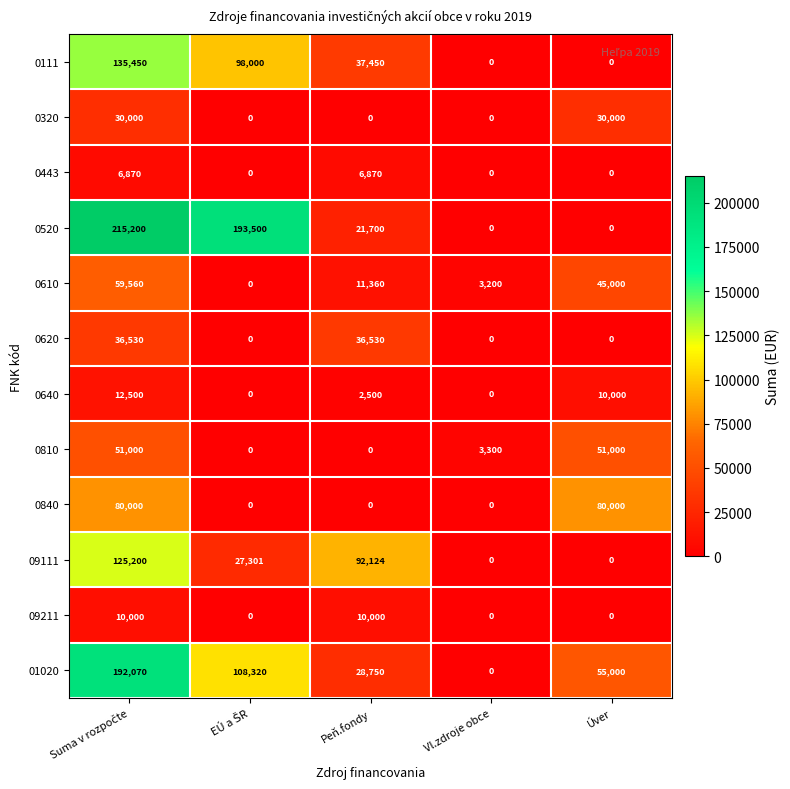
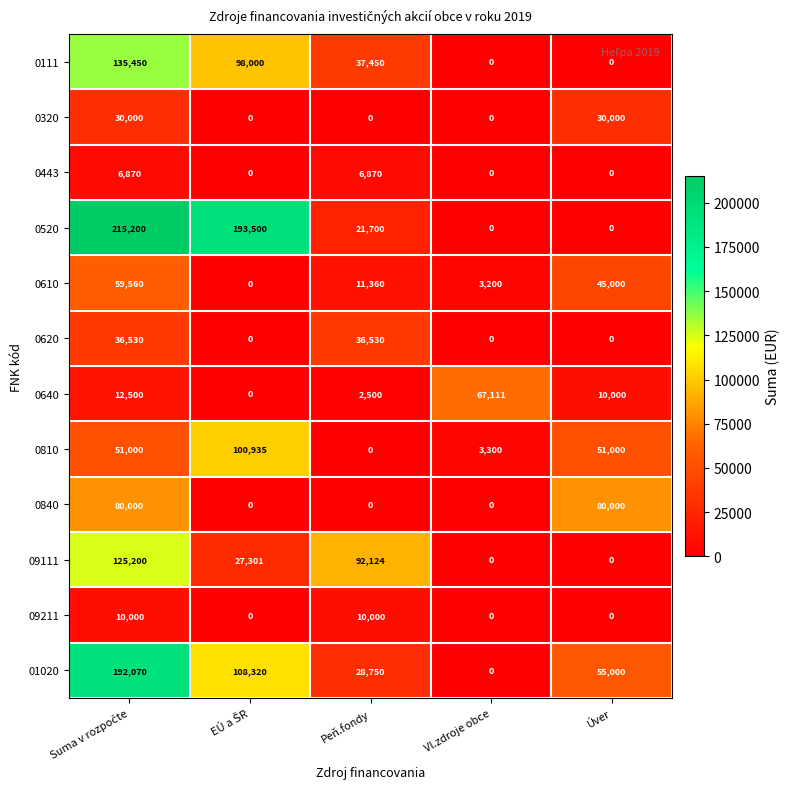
  {
    "0111": {
      "Suma v rozpočte": "135,450",
      "EÚ a ŠR": "98,000",
      "Peň.fondy": "37,450",
      "Vl.zdroje obce": "0"
    },
    "0320": {
      "Suma v rozpočte": "30,000",
      "EÚ a ŠR": "0",
      "Peň.fondy": "0",
      "Vl.zdroje obce": "0",
      "Úver": "30,000"
    },
    "0443": {
      "Suma v rozpočte": "6,870",
      "EÚ a ŠR": "0",
      "Peň.fondy": "6,870",
      "Vl.zdroje obce": "0",
      "Úver": "0"
    },
    "0520": {
      "Suma v rozpočte": "215,200",
      "EÚ a ŠR": "193,500",
      "Peň.fondy": "21,700",
      "Vl.zdroje obce": "0",
      "Úver": "0"
    },
    "0610": {
      "Suma v rozpočte": "59,560",
      "EÚ a ŠR": "0",
      "Peň.fondy": "11,360",
      "Vl.zdroje obce": "3,200",
      "Úver": "45,000"
    },
    "0620": {
      "Suma v rozpočte": "36,530",
      "EÚ a ŠR": "0",
      "Peň.fondy": "36,530",
      "Vl.zdroje obce": "0",
      "Úver": "0"
    },
    "0640": {
      "Suma v rozpočte": "12,500",
      "EÚ a ŠR": "0",
      "Peň.fondy": "2,500",
-     "Vl.zdroje obce": "0",
+     "Vl.zdroje obce": "67,111",
      "Úver": "10,000"
    },
    "0810": {
      "Suma v rozpočte": "51,000",
-     "EÚ a ŠR": "0",
+     "EÚ a ŠR": "100,935",
      "Peň.fondy": "0",
      "Vl.zdroje obce": "3,300",
      "Úver": "51,000"
    },
    "0840": {
      "Suma v rozpočte": "80,000",
      "EÚ a ŠR": "0",
      "Peň.fondy": "0",
      "Vl.zdroje obce": "0",
      "Úver": "80,000"
    },
    "09111": {
      "Suma v rozpočte": "125,200",
      "EÚ a ŠR": "27,301",
      "Peň.fondy": "92,124",
      "Vl.zdroje obce": "0",
      "Úver": "0"
    },
    "09211": {
      "Suma v rozpočte": "10,000",
      "EÚ a ŠR": "0",
      "Peň.fondy": "10,000",
      "Vl.zdroje obce": "0",
      "Úver": "0"
    },
    "01020": {
      "Suma v rozpočte": "192,070",
      "EÚ a ŠR": "108,320",
      "Peň.fondy": "28,750",
      "Vl.zdroje obce": "0",
      "Úver": "55,000"
    }
  }
